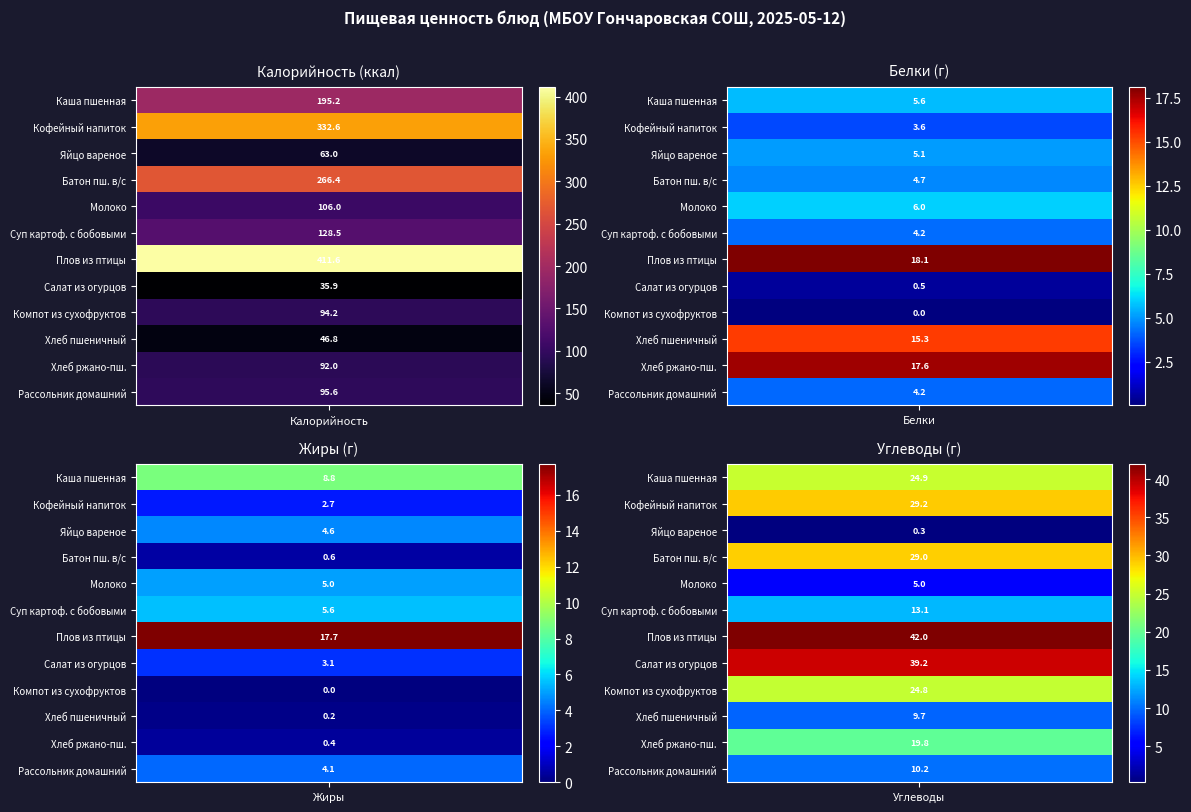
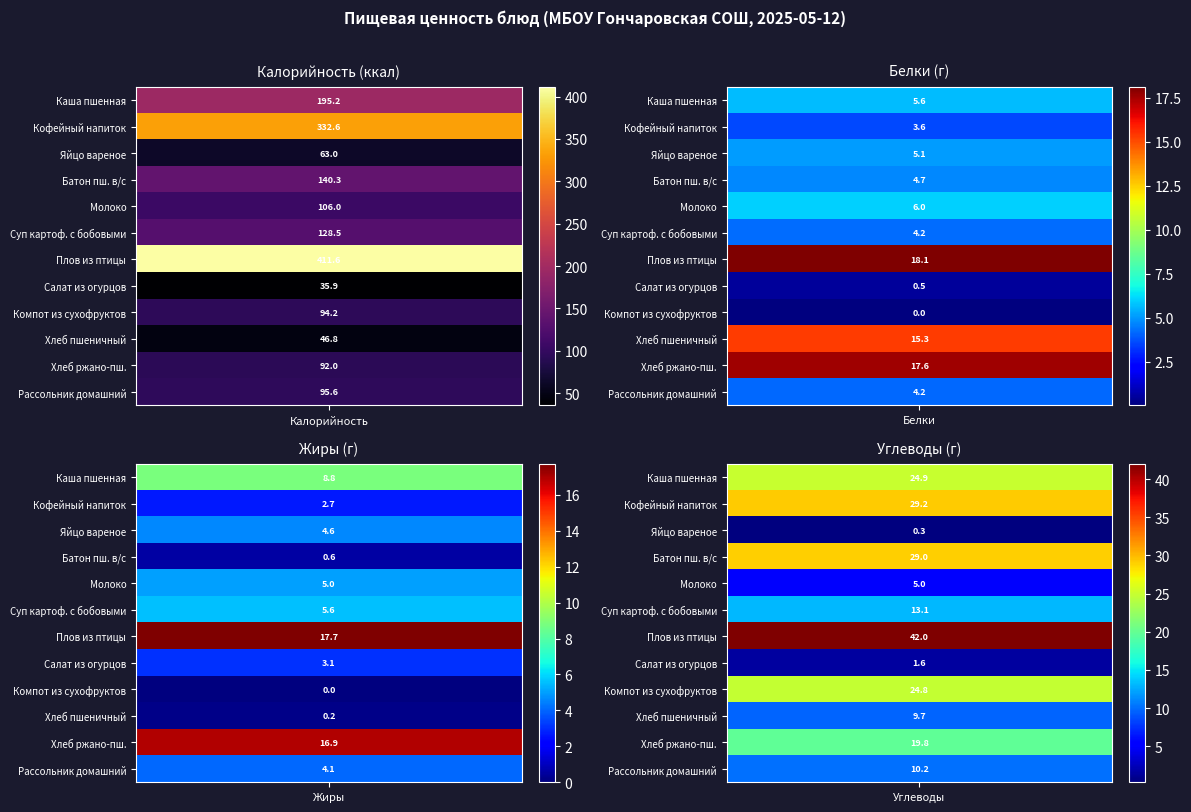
  {
    "Калорийность (ккал)": {
      "Каша пшенная": {
        "Калорийность": 195.2
      },
      "Кофейный напиток": {
        "Калорийность": 332.6
      },
      "Яйцо вареное": {
        "Калорийность": 63.0
      },
      "Батон пш. в/с": {
-       "Калорийность": 266.4
+       "Калорийность": 140.3
      },
      "Молоко": {
        "Калорийность": 106.0
      },
      "Суп картоф. с бобовыми": {
        "Калорийность": 128.5
      },
      "Плов из птицы": {
        "Калорийность": 411.6
      },
      "Салат из огурцов": {
        "Калорийность": 35.9
      },
      "Компот из сухофруктов": {
        "Калорийность": 94.2
      },
      "Хлеб пшеничный": {
        "Калорийность": 46.8
      },
      "Хлеб ржано-пш.": {
        "Калорийность": 92.0
      },
      "Рассольник домашний": {
        "Калорийность": 95.6
      }
    },
    "Белки (г)": {
      "Каша пшенная": {
        "Белки": 5.6
      },
      "Кофейный напиток": {
        "Белки": 3.6
      },
      "Яйцо вареное": {
        "Белки": 5.1
      },
      "Батон пш. в/с": {
        "Белки": 4.7
      },
      "Молоко": {
        "Белки": 6.0
      },
      "Суп картоф. с бобовыми": {
        "Белки": 4.2
      },
      "Плов из птицы": {
        "Белки": 18.1
      },
      "Салат из огурцов": {
        "Белки": 0.5
      },
      "Компот из сухофруктов": {
        "Белки": 0.0
      },
      "Хлеб пшеничный": {
        "Белки": 15.3
      },
      "Хлеб ржано-пш.": {
        "Белки": 17.6
      },
      "Рассольник домашний": {
        "Белки": 4.2
      }
    },
    "Жиры (г)": {
      "Каша пшенная": {
        "Жиры": 8.8
      },
      "Кофейный напиток": {
        "Жиры": 2.7
      },
      "Яйцо вареное": {
        "Жиры": 4.6
      },
      "Батон пш. в/с": {
        "Жиры": 0.6
      },
      "Молоко": {
        "Жиры": 5.0
      },
      "Суп картоф. с бобовыми": {
        "Жиры": 5.6
      },
      "Плов из птицы": {
        "Жиры": 17.7
      },
      "Салат из огурцов": {
        "Жиры": 3.1
      },
      "Компот из сухофруктов": {
        "Жиры": 0.0
      },
      "Хлеб пшеничный": {
        "Жиры": 0.2
      },
      "Хлеб ржано-пш.": {
-       "Жиры": 0.4
+       "Жиры": 16.9
      },
      "Рассольник домашний": {
        "Жиры": 4.1
      }
    },
    "Углеводы (г)": {
      "Каша пшенная": {
        "Углеводы": 24.9
      },
      "Кофейный напиток": {
        "Углеводы": 29.2
      },
      "Яйцо вареное": {
        "Углеводы": 0.3
      },
      "Батон пш. в/с": {
        "Углеводы": 29.0
      },
      "Молоко": {
        "Углеводы": 5.0
      },
      "Суп картоф. с бобовыми": {
        "Углеводы": 13.1
      },
      "Плов из птицы": {
        "Углеводы": 42.0
      },
      "Салат из огурцов": {
-       "Углеводы": 39.2
+       "Углеводы": 1.6
      },
      "Компот из сухофруктов": {
        "Углеводы": 24.8
      },
      "Хлеб пшеничный": {
        "Углеводы": 9.7
      },
      "Хлеб ржано-пш.": {
        "Углеводы": 19.8
      },
      "Рассольник домашний": {
        "Углеводы": 10.2
      }
    }
  }
